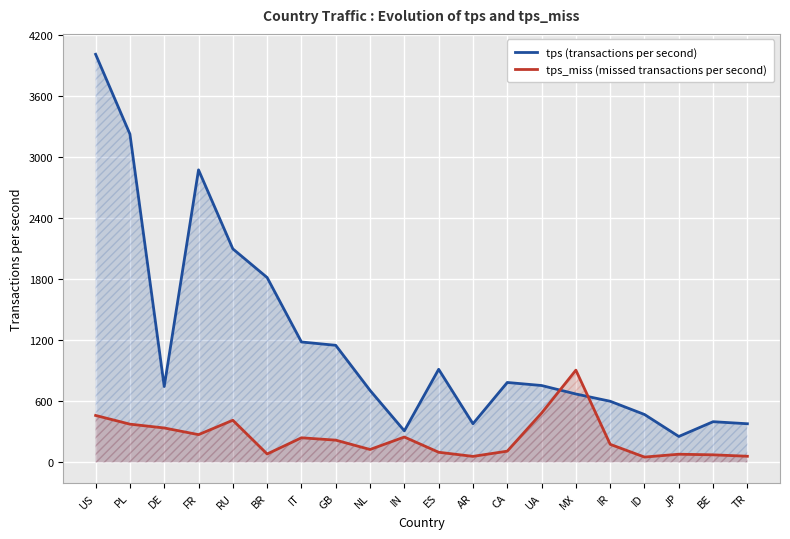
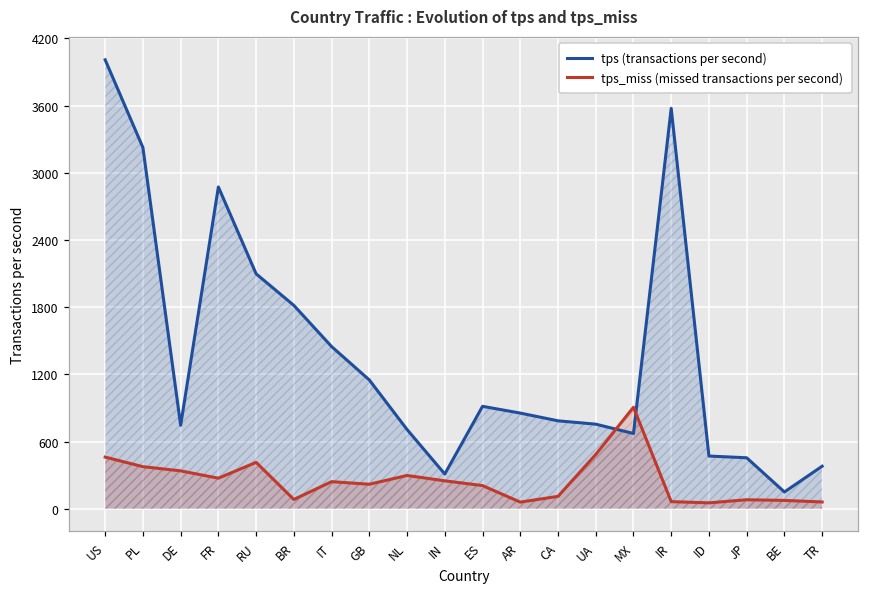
  {
    "tps (transactions per second)": {
      "US": 4010,
      "PL": 3230,
      "DE": 750,
      "FR": 2870,
      "RU": 2100,
      "BR": 1820,
-     "IT": 1180,
+     "IT": 1450,
      "GB": 1150,
      "NL": 710,
      "IN": 310,
      "ES": 910,
-     "AR": 380,
+     "AR": 850,
      "CA": 790,
      "UA": 760,
      "MX": 670,
-     "IR": 600,
+     "IR": 3580,
      "ID": 470,
-     "JP": 250,
-     "BE": 400,
+     "JP": 450,
+     "BE": 150,
      "TR": 380
    },
    "tps_miss (missed transactions per second)": {
      "US": 460,
      "PL": 380,
      "DE": 340,
      "FR": 270,
      "RU": 410,
      "BR": 80,
      "IT": 240,
      "GB": 220,
-     "NL": 130,
+     "NL": 300,
      "IN": 250,
-     "ES": 100,
+     "ES": 210,
      "AR": 60,
      "CA": 110,
      "UA": 480,
      "MX": 910,
-     "IR": 180,
+     "IR": 60,
      "ID": 50,
      "JP": 80,
      "BE": 70,
      "TR": 60
    }
  }
